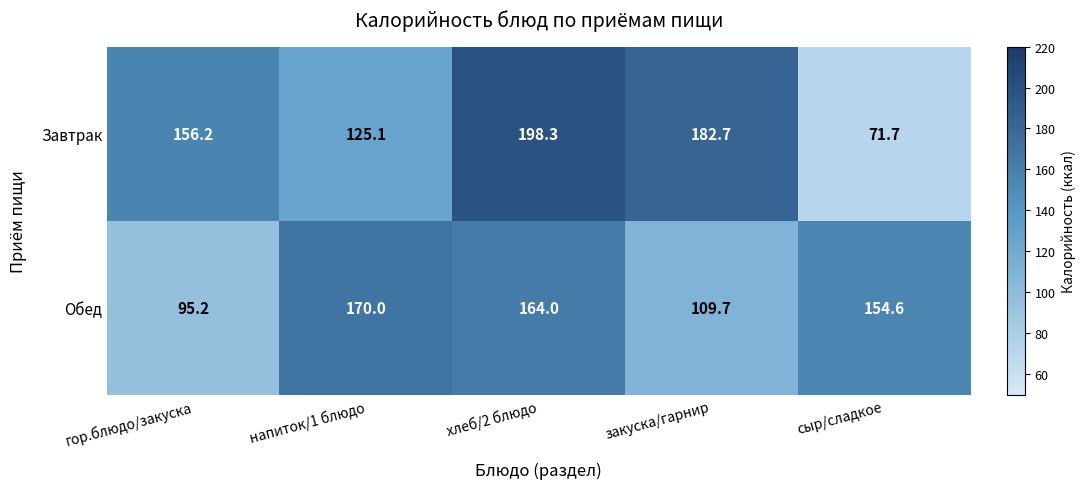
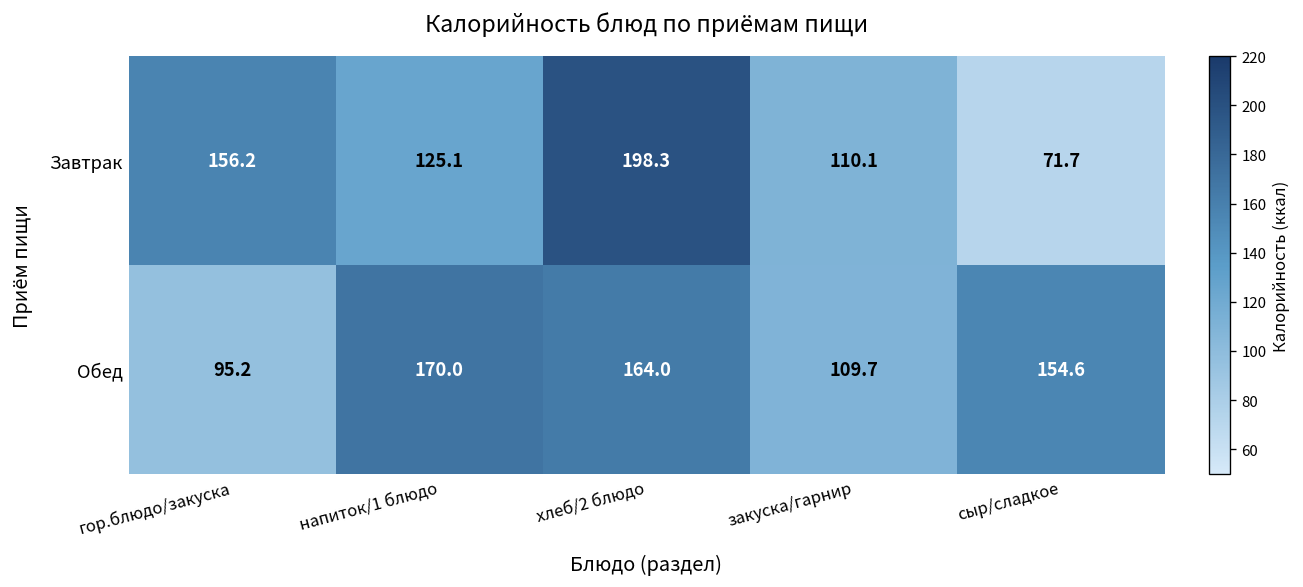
  {
    "Завтрак": {
      "гор.блюдо/закуска": 156.2,
      "напиток/1 блюдо": 125.1,
      "хлеб/2 блюдо": 198.3,
-     "закуска/гарнир": 182.7,
+     "закуска/гарнир": 110.1,
      "сыр/сладкое": 71.7
    },
    "Обед": {
      "гор.блюдо/закуска": 95.2,
      "напиток/1 блюдо": 170.0,
      "хлеб/2 блюдо": 164.0,
      "закуска/гарнир": 109.7,
      "сыр/сладкое": 154.6
    }
  }
